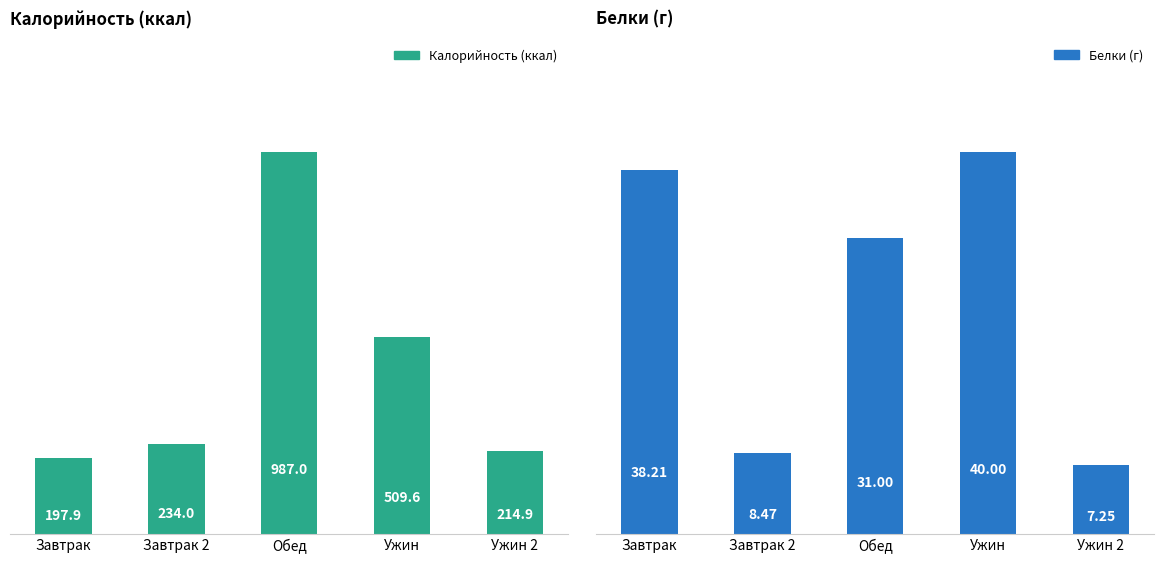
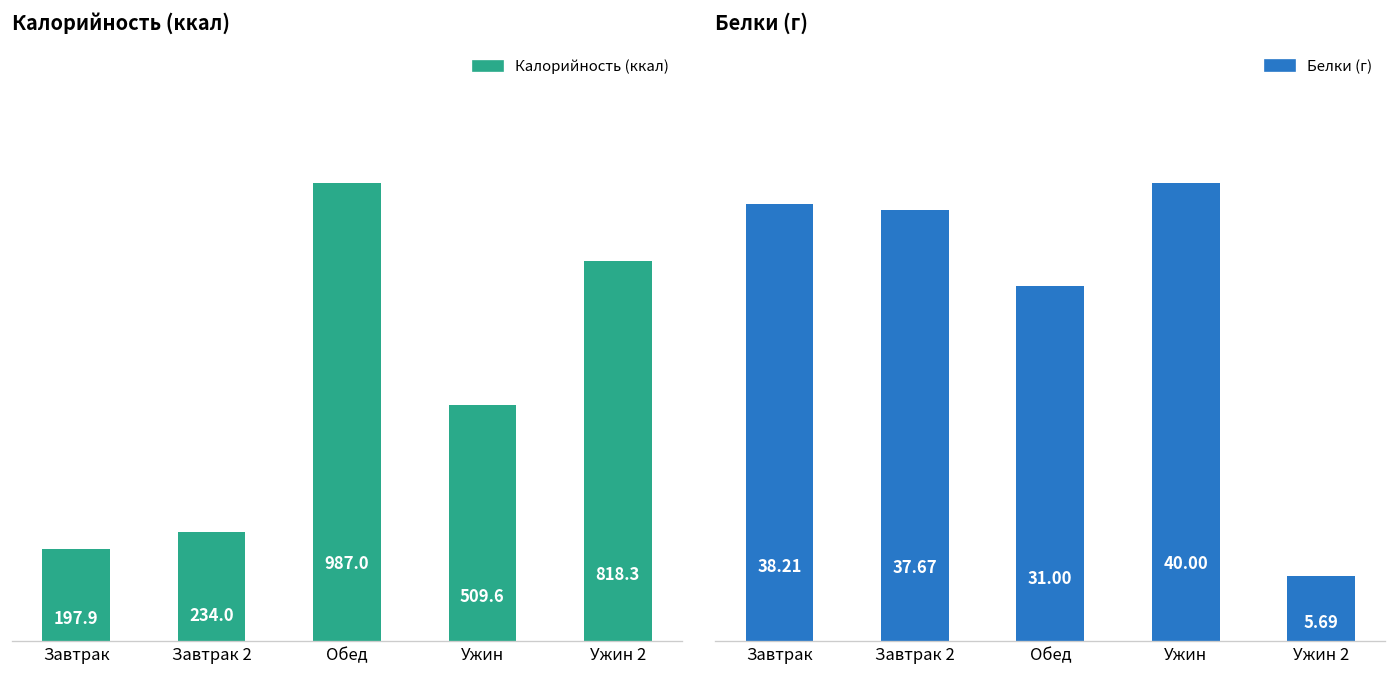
  {
    "Калорийность (ккал)": {
      "Завтрак": 197.9,
      "Завтрак 2": 234.0,
      "Обед": 987.0,
      "Ужин": 509.6,
-     "Ужин 2": 214.9
+     "Ужин 2": 818.3
    },
    "Белки (г)": {
      "Завтрак": 38.21,
-     "Завтрак 2": 8.47,
+     "Завтрак 2": 37.67,
      "Обед": 31.00,
      "Ужин": 40.00,
-     "Ужин 2": 7.25
+     "Ужин 2": 5.69
    }
  }
